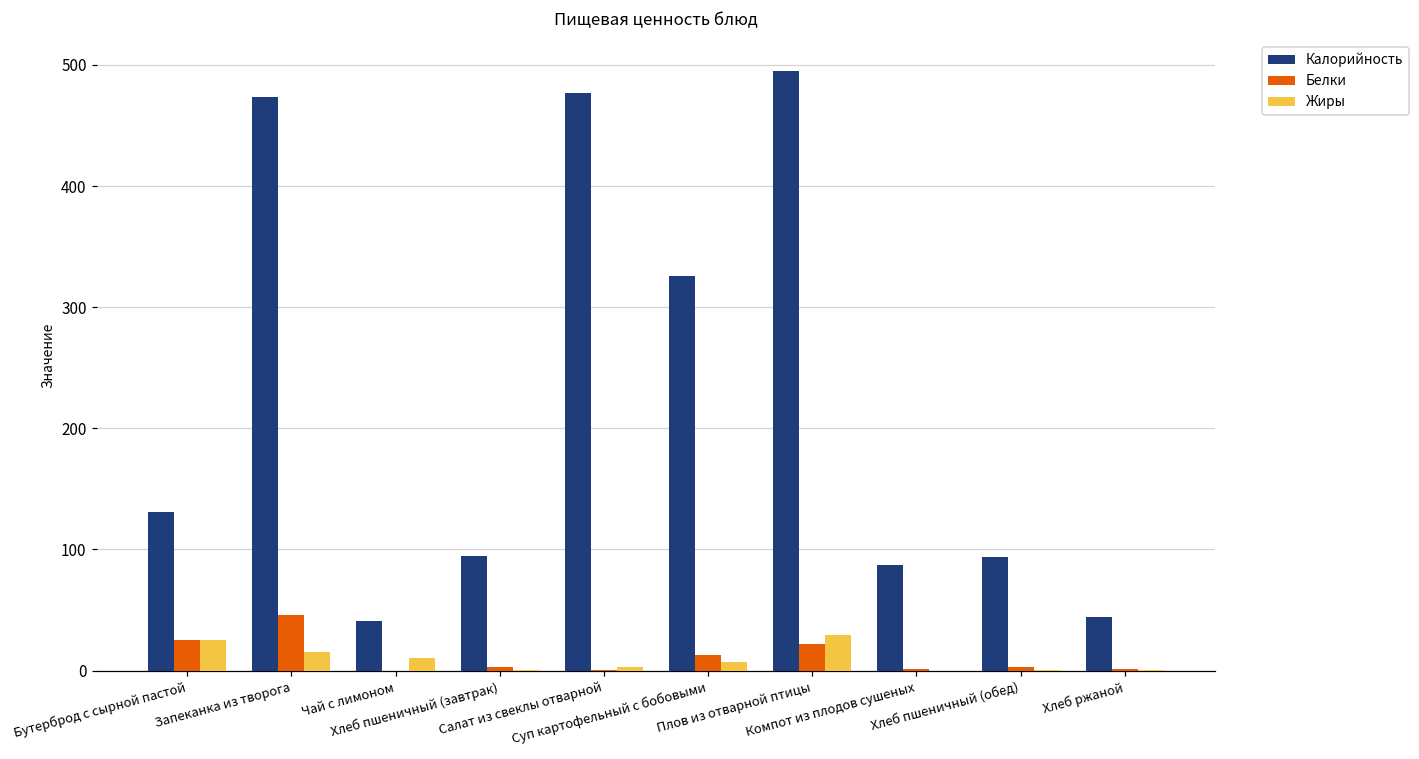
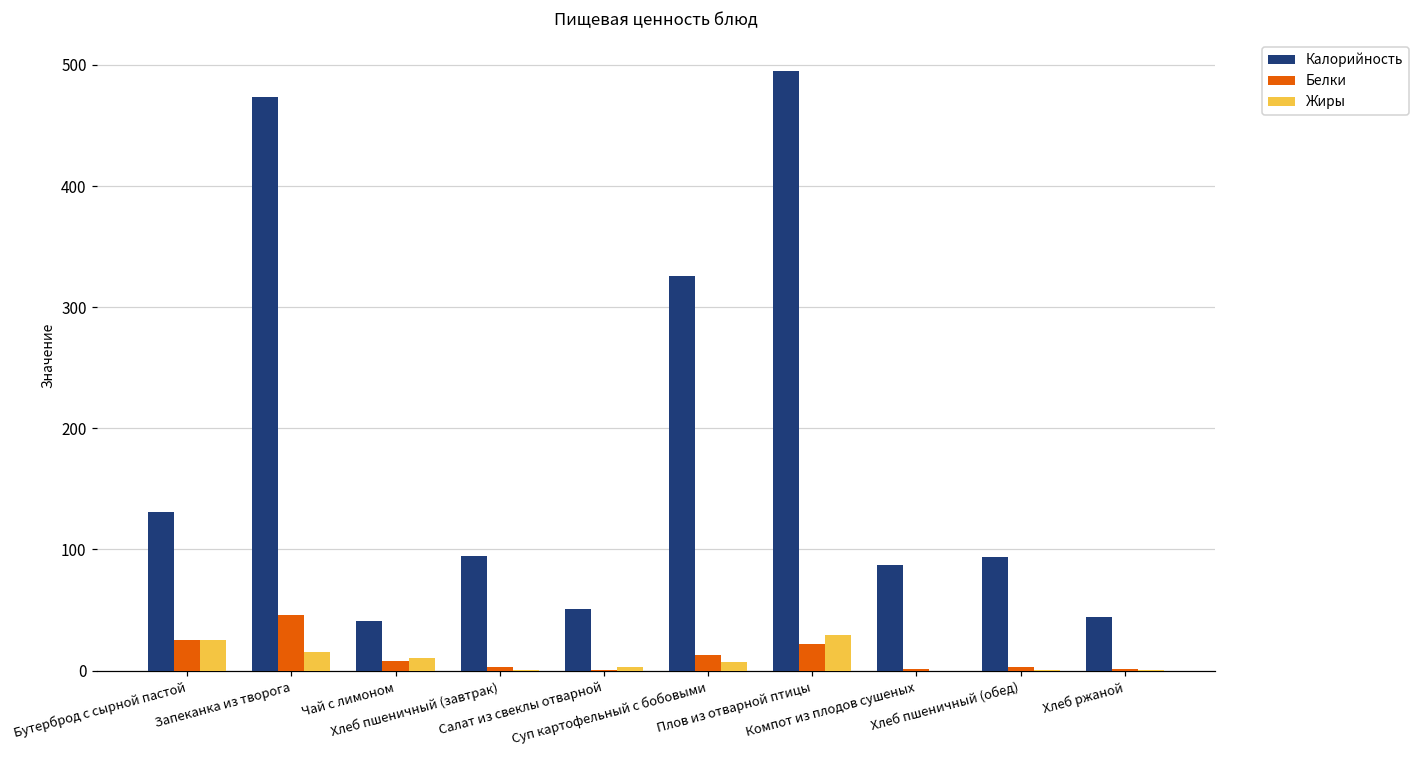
  {
    "Калорийность": {
      "Бутерброд с сырной пастой": 131,
      "Запеканка из творога": 474,
      "Чай с лимоном": 41,
      "Хлеб пшеничный (завтрак)": 94,
-     "Салат из свеклы отварной": 477,
+     "Салат из свеклы отварной": 51,
      "Суп картофельный с бобовыми": 326,
      "Плов из отварной птицы": 495,
      "Компот из плодов сушеных": 87,
      "Хлеб пшеничный (обед)": 94,
      "Хлеб ржаной": 44
    },
    "Белки": {
      "Бутерброд с сырной пастой": 25,
      "Запеканка из творога": 46,
-     "Чай с лимоном": 0,
+     "Чай с лимоном": 8,
      "Хлеб пшеничный (завтрак)": 3,
      "Суп картофельный с бобовыми": 13,
      "Плов из отварной птицы": 22,
      "Хлеб пшеничный (обед)": 3
    },
    "Жиры": {
      "Бутерброд с сырной пастой": 26,
      "Запеканка из творога": 15,
      "Чай с лимоном": 10,
      "Салат из свеклы отварной": 3,
      "Суп картофельный с бобовыми": 7,
      "Плов из отварной птицы": 29
    }
  }
